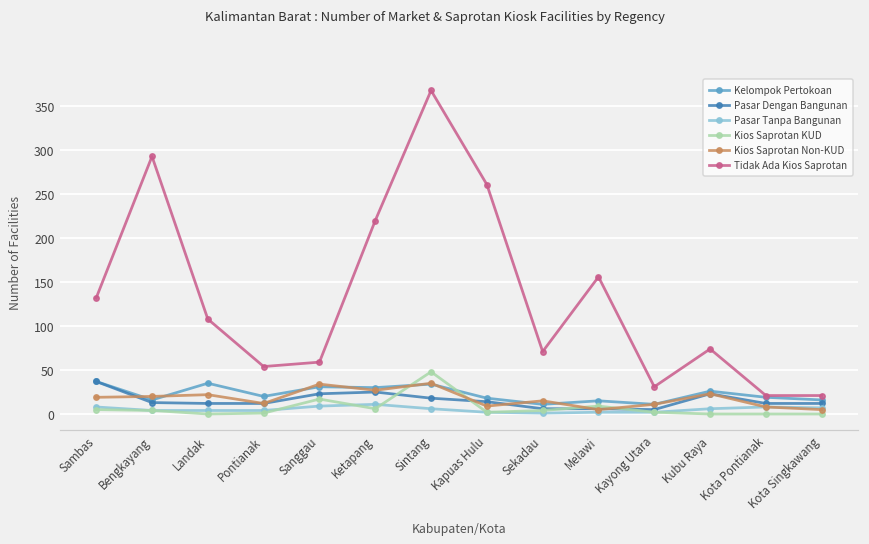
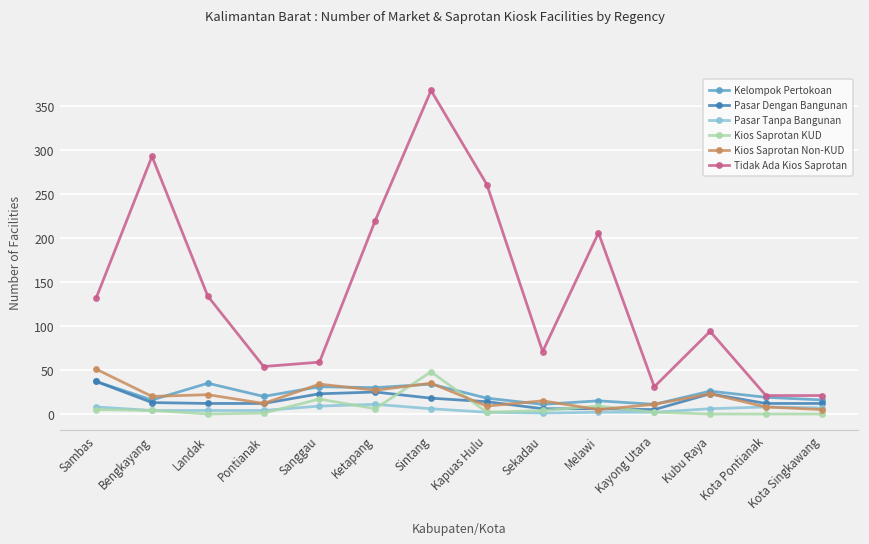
  {
    "Kios Saprotan KUD": {
      "Landak": 0,
      "Sanggau": 20,
      "Ketapang": 10,
      "Sintang": 50,
      "Kubu Raya": 0,
      "Kota Pontianak": 0,
      "Kota Singkawang": 0
    },
    "Kios Saprotan Non-KUD": {
-     "Sambas": 20,
+     "Sambas": 50,
      "Bengkayang": 20,
      "Landak": 20,
      "Kapuas Hulu": 10,
      "Sekadau": 20
    },
    "Tidak Ada Kios Saprotan": {
      "Sambas": 130,
      "Bengkayang": 290,
-     "Landak": 110,
+     "Landak": 130,
      "Pontianak": 50,
      "Sanggau": 60,
      "Ketapang": 220,
      "Sintang": 370,
      "Kapuas Hulu": 260,
      "Sekadau": 70,
-     "Melawi": 160,
+     "Melawi": 210,
      "Kayong Utara": 30,
-     "Kubu Raya": 70,
+     "Kubu Raya": 90,
      "Kota Singkawang": 20
    }
  }
